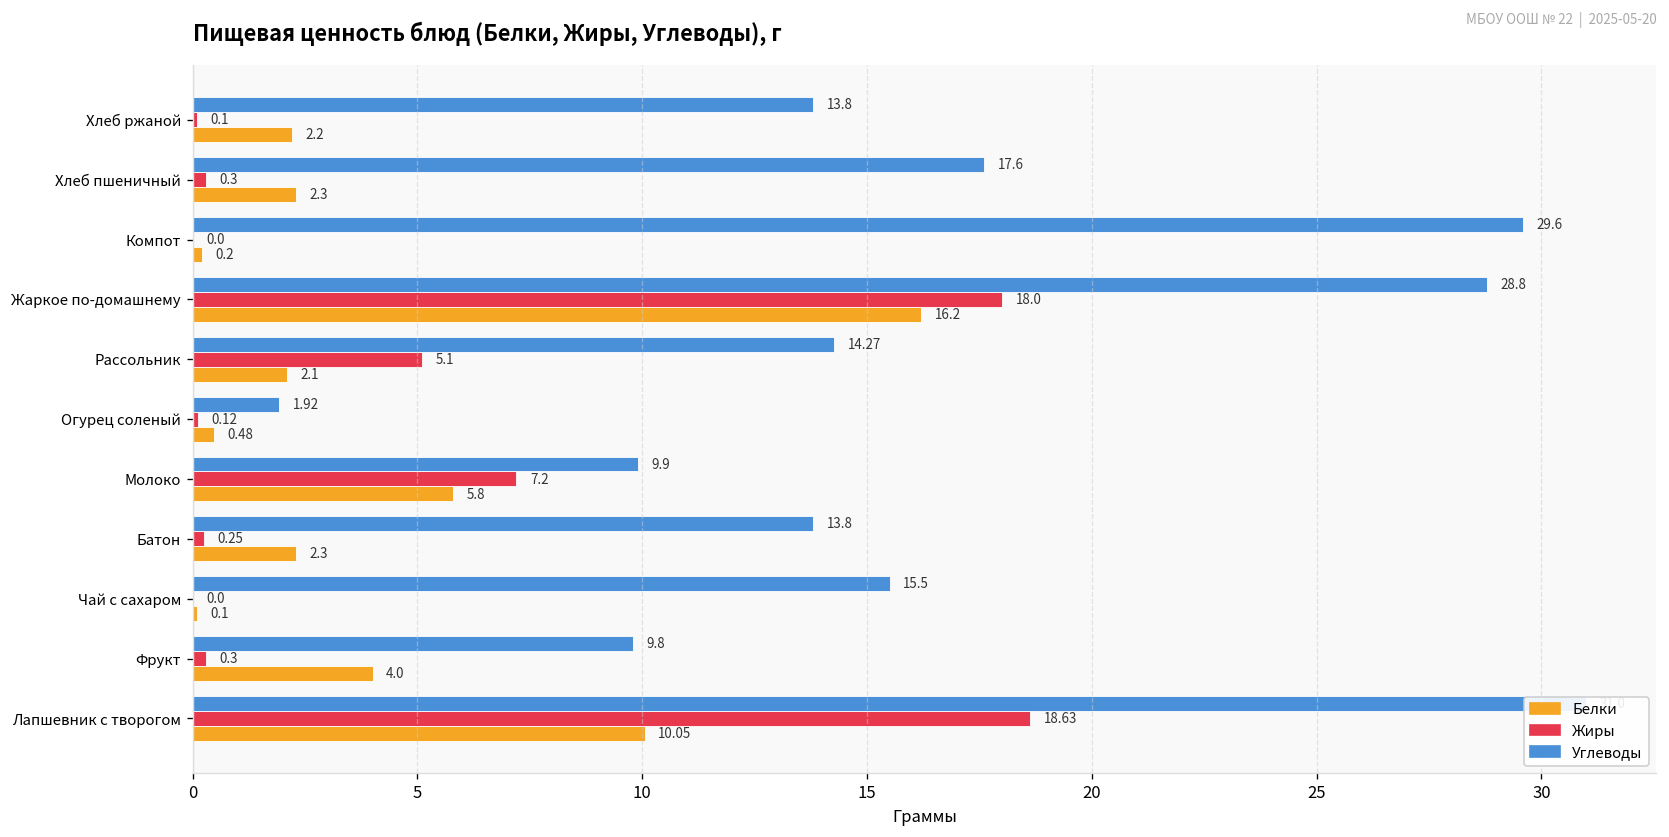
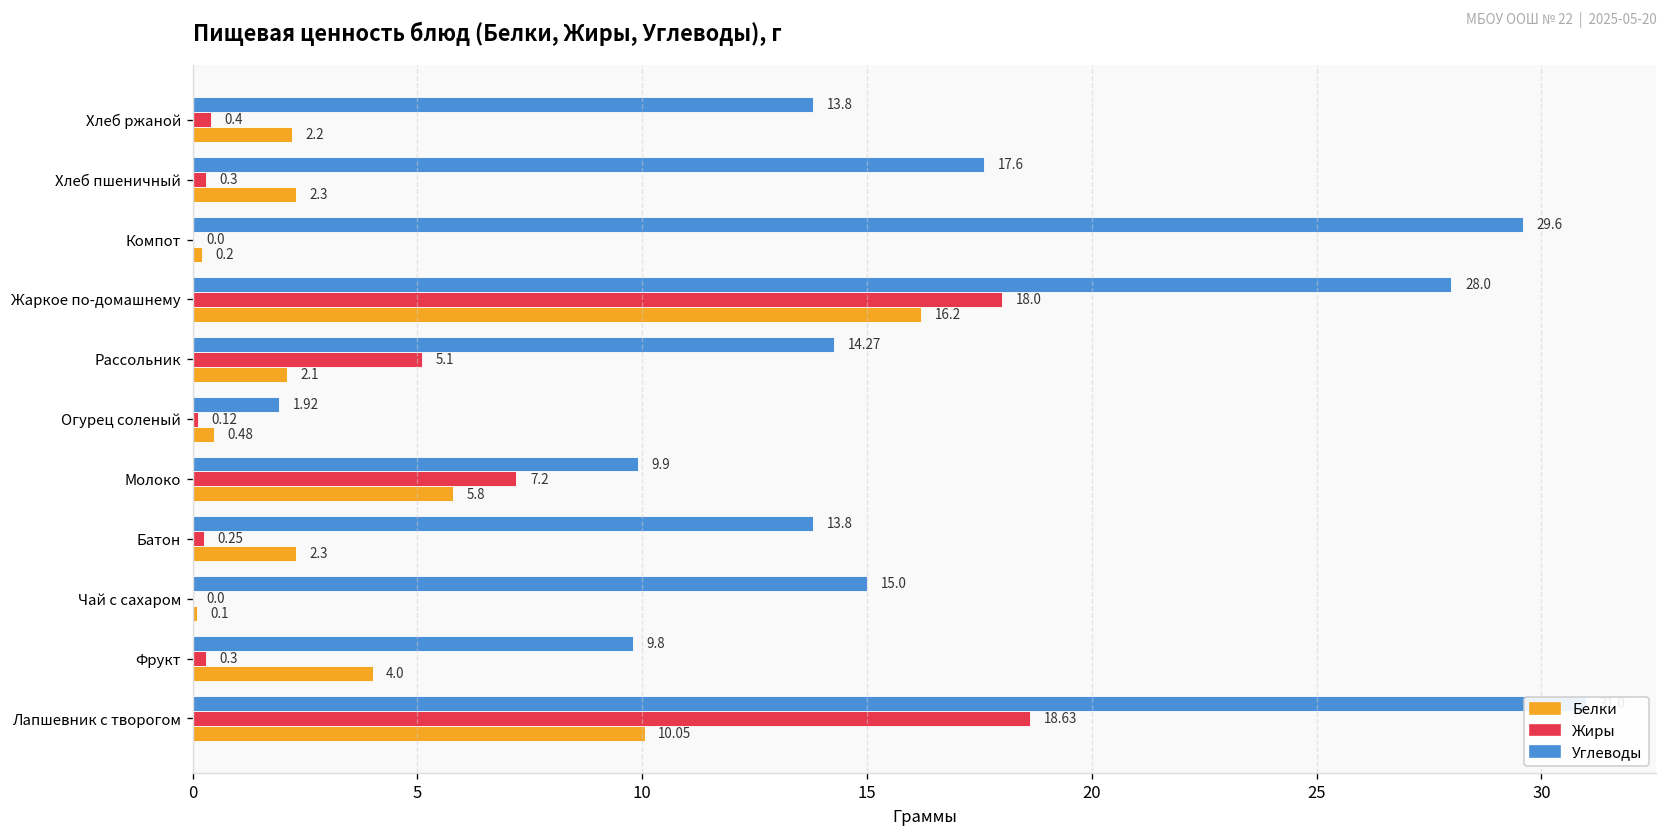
  {
    "Белки": {
      "Хлеб ржаной": 2.2,
      "Хлеб пшеничный": 2.3,
      "Компот": 0.2,
      "Жаркое по-домашнему": 16.2,
      "Рассольник": 2.1,
      "Огурец соленый": 0.48,
      "Молоко": 5.8,
      "Батон": 2.3,
      "Чай с сахаром": 0.1,
      "Фрукт": 4.0,
      "Лапшевник с творогом": 10.05
    },
    "Жиры": {
-     "Хлеб ржаной": 0.1,
+     "Хлеб ржаной": 0.4,
      "Хлеб пшеничный": 0.3,
      "Компот": 0.0,
      "Жаркое по-домашнему": 18.0,
      "Рассольник": 5.1,
      "Огурец соленый": 0.12,
      "Молоко": 7.2,
      "Батон": 0.25,
      "Чай с сахаром": 0.0,
      "Фрукт": 0.3,
      "Лапшевник с творогом": 18.63
    },
    "Углеводы": {
      "Хлеб ржаной": 13.8,
      "Хлеб пшеничный": 17.6,
      "Компот": 29.6,
-     "Жаркое по-домашнему": 28.8,
+     "Жаркое по-домашнему": 28.0,
      "Рассольник": 14.27,
      "Огурец соленый": 1.92,
      "Молоко": 9.9,
      "Батон": 13.8,
-     "Чай с сахаром": 15.5,
+     "Чай с сахаром": 15.0,
      "Фрукт": 9.8
    }
  }
